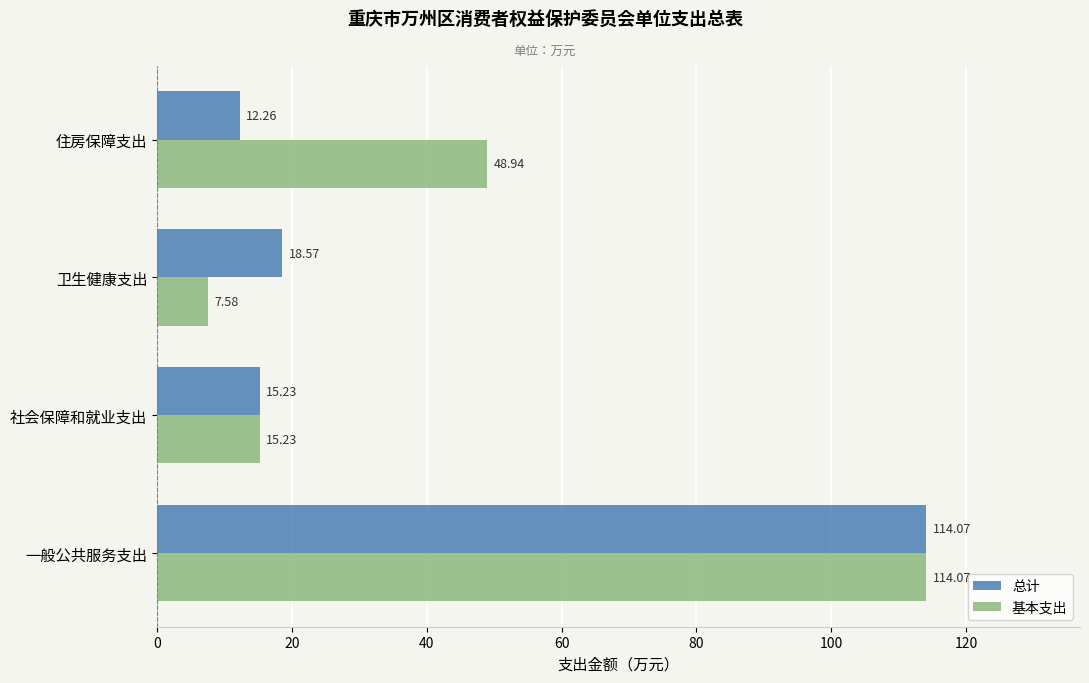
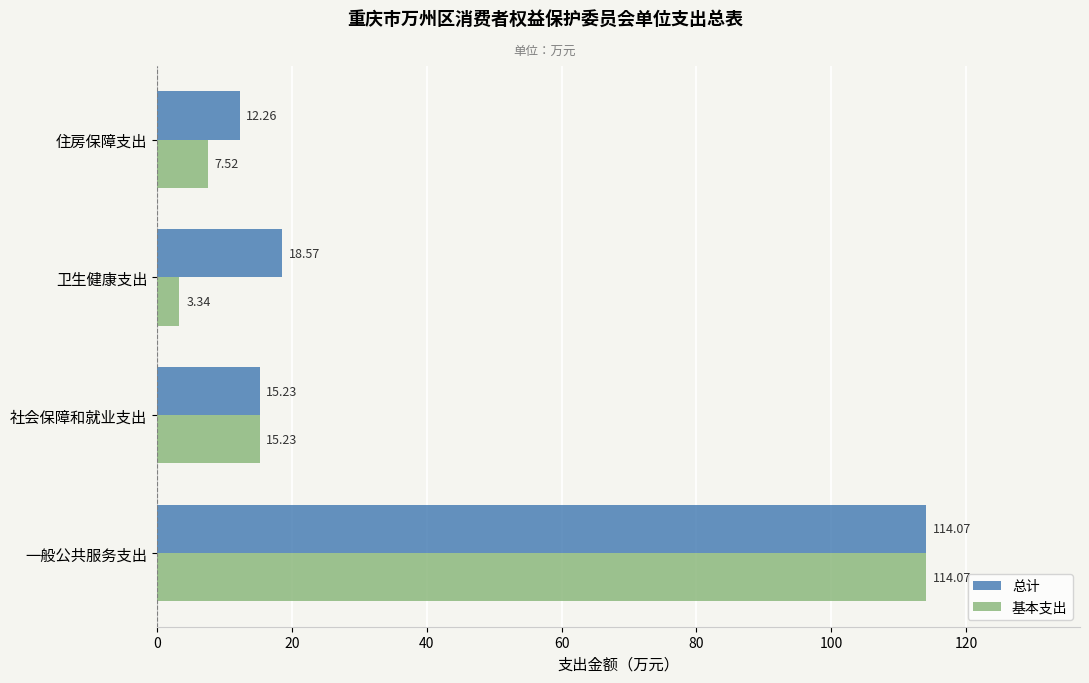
  {
    "总计": {
      "住房保障支出": 12.26,
      "卫生健康支出": 18.57,
      "社会保障和就业支出": 15.23,
      "一般公共服务支出": 114.07
    },
    "基本支出": {
-     "住房保障支出": 48.94,
-     "卫生健康支出": 7.58,
+     "住房保障支出": 7.52,
+     "卫生健康支出": 3.34,
      "社会保障和就业支出": 15.23
    }
  }
